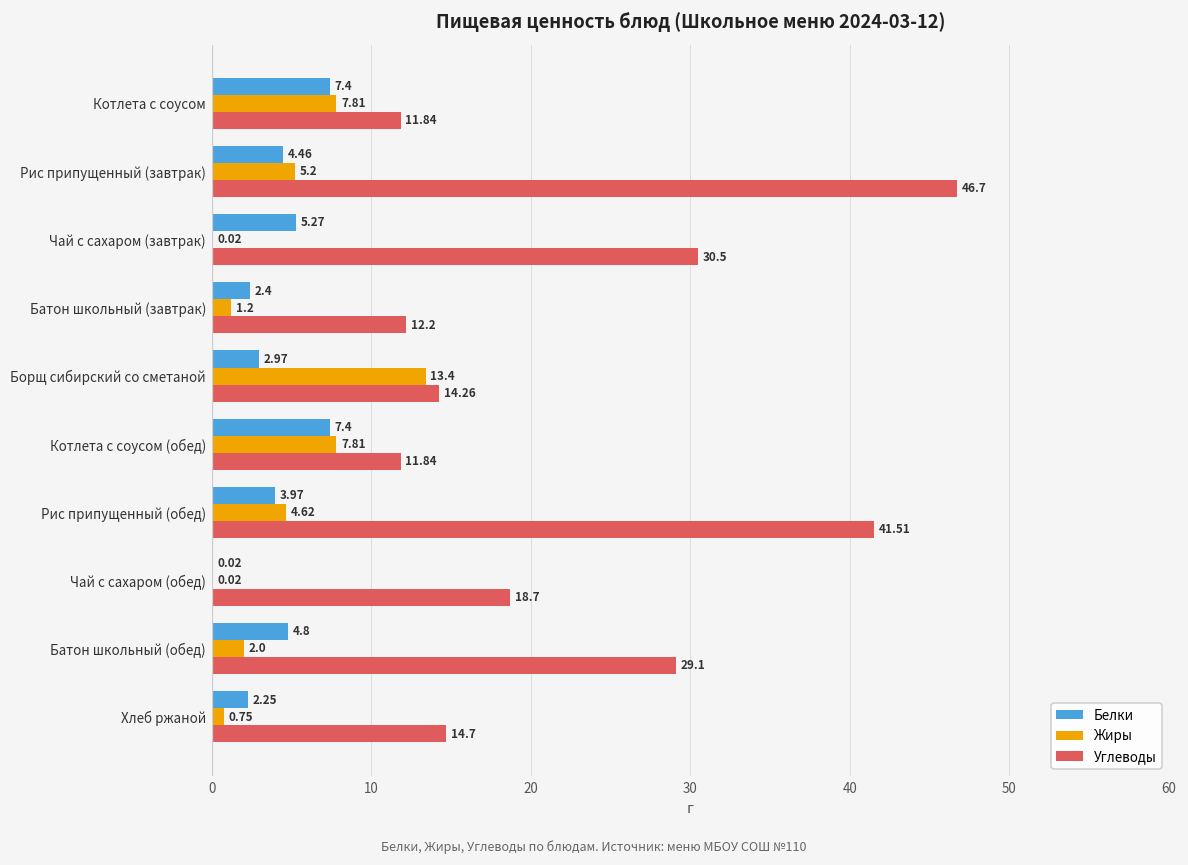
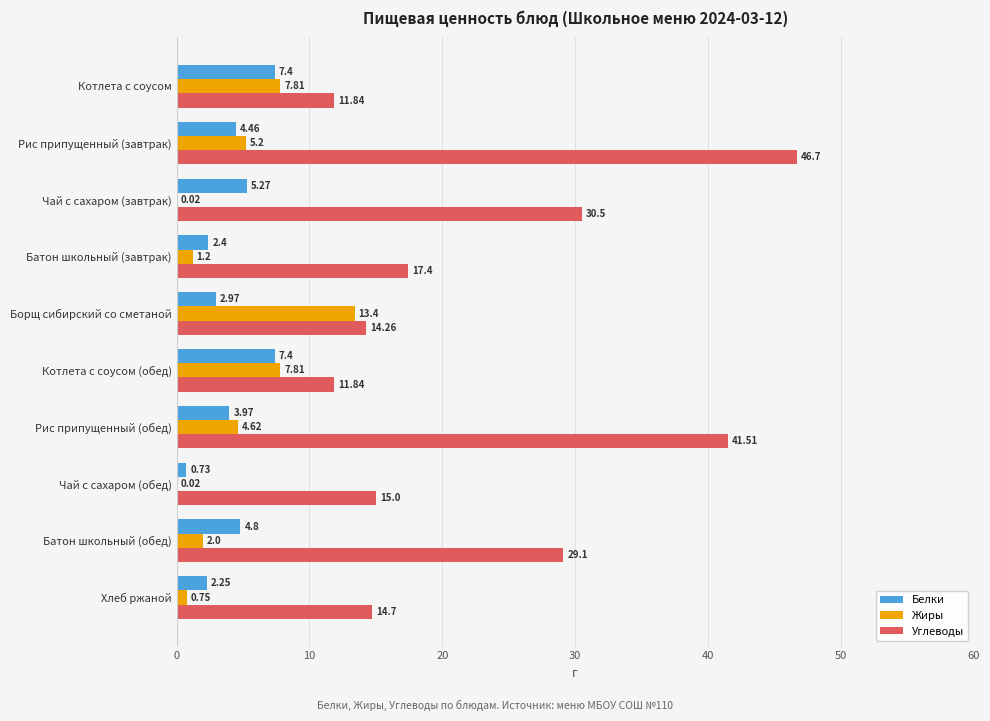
  {
    "Белки": {
      "Котлета с соусом": 7.4,
      "Рис припущенный (завтрак)": 4.46,
      "Чай с сахаром (завтрак)": 5.27,
      "Батон школьный (завтрак)": 2.4,
      "Борщ сибирский со сметаной": 2.97,
      "Котлета с соусом (обед)": 7.4,
      "Рис припущенный (обед)": 3.97,
-     "Чай с сахаром (обед)": 0.02,
+     "Чай с сахаром (обед)": 0.73,
      "Батон школьный (обед)": 4.8,
      "Хлеб ржаной": 2.25
    },
    "Жиры": {
      "Котлета с соусом": 7.81,
      "Рис припущенный (завтрак)": 5.2,
      "Чай с сахаром (завтрак)": 0.02,
      "Батон школьный (завтрак)": 1.2,
      "Борщ сибирский со сметаной": 13.4,
      "Котлета с соусом (обед)": 7.81,
      "Рис припущенный (обед)": 4.62,
      "Чай с сахаром (обед)": 0.02,
      "Батон школьный (обед)": 2.0,
      "Хлеб ржаной": 0.75
    },
    "Углеводы": {
      "Котлета с соусом": 11.84,
      "Рис припущенный (завтрак)": 46.7,
      "Чай с сахаром (завтрак)": 30.5,
-     "Батон школьный (завтрак)": 12.2,
+     "Батон школьный (завтрак)": 17.4,
      "Борщ сибирский со сметаной": 14.26,
      "Котлета с соусом (обед)": 11.84,
      "Рис припущенный (обед)": 41.51,
-     "Чай с сахаром (обед)": 18.7,
+     "Чай с сахаром (обед)": 15.0,
      "Батон школьный (обед)": 29.1,
      "Хлеб ржаной": 14.7
    }
  }
